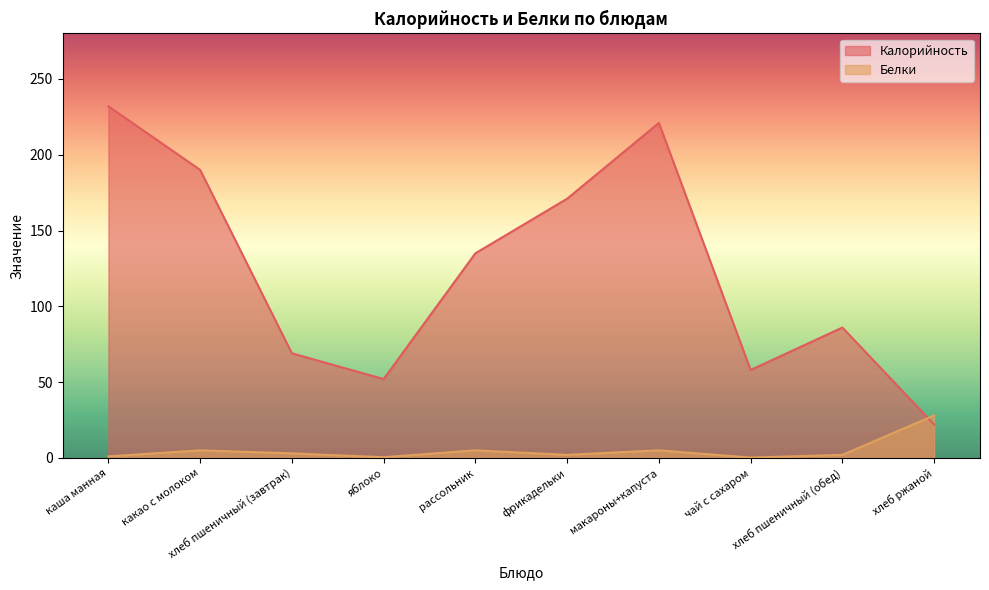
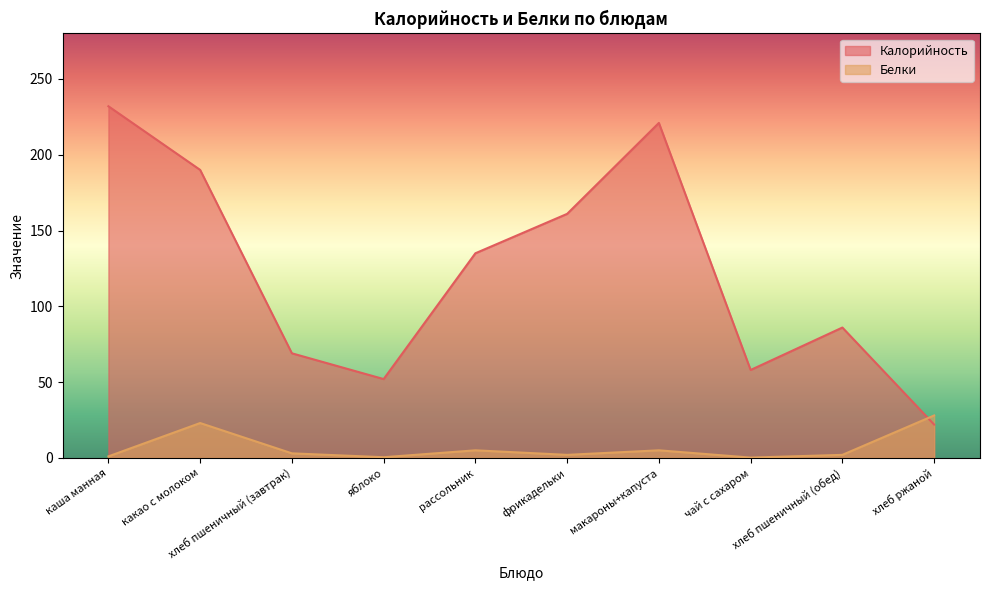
  {
    "Калорийность": {
      "каша манная": 232,
      "какао с молоком": 190,
      "хлеб пшеничный (завтрак)": 69,
      "яблоко": 52,
      "рассольник": 135,
-     "фрикадельки": 171,
+     "фрикадельки": 161,
      "макароны+капуста": 221,
      "чай с сахаром": 58,
      "хлеб пшеничный (обед)": 86,
      "хлеб ржаной": 22
    },
    "Белки": {
      "каша манная": 1,
-     "какао с молоком": 5,
+     "какао с молоком": 23,
      "хлеб пшеничный (завтрак)": 3,
      "яблоко": 0,
      "рассольник": 5,
      "фрикадельки": 2,
      "макароны+капуста": 5,
      "чай с сахаром": 0,
      "хлеб пшеничный (обед)": 2,
      "хлеб ржаной": 28
    }
  }
